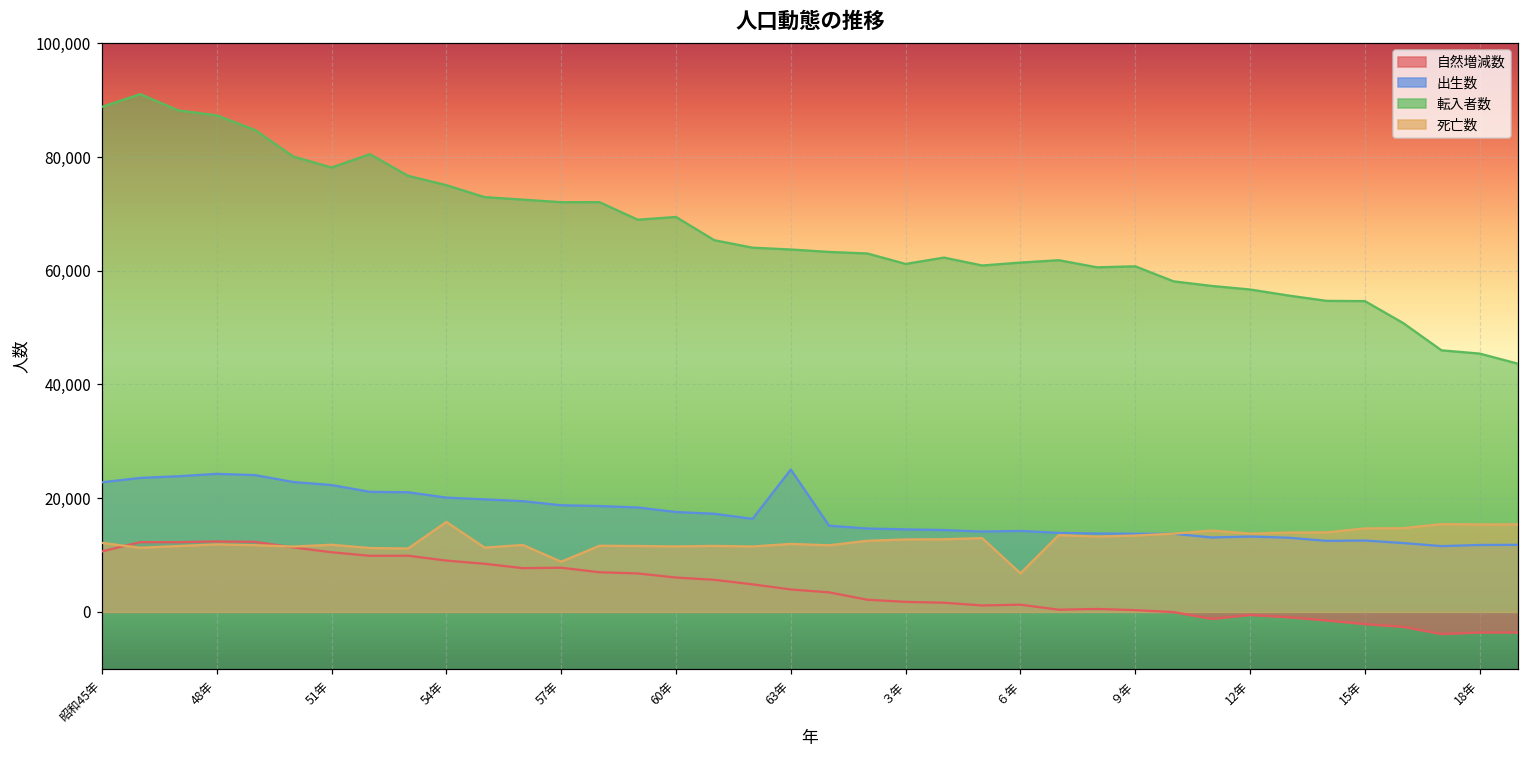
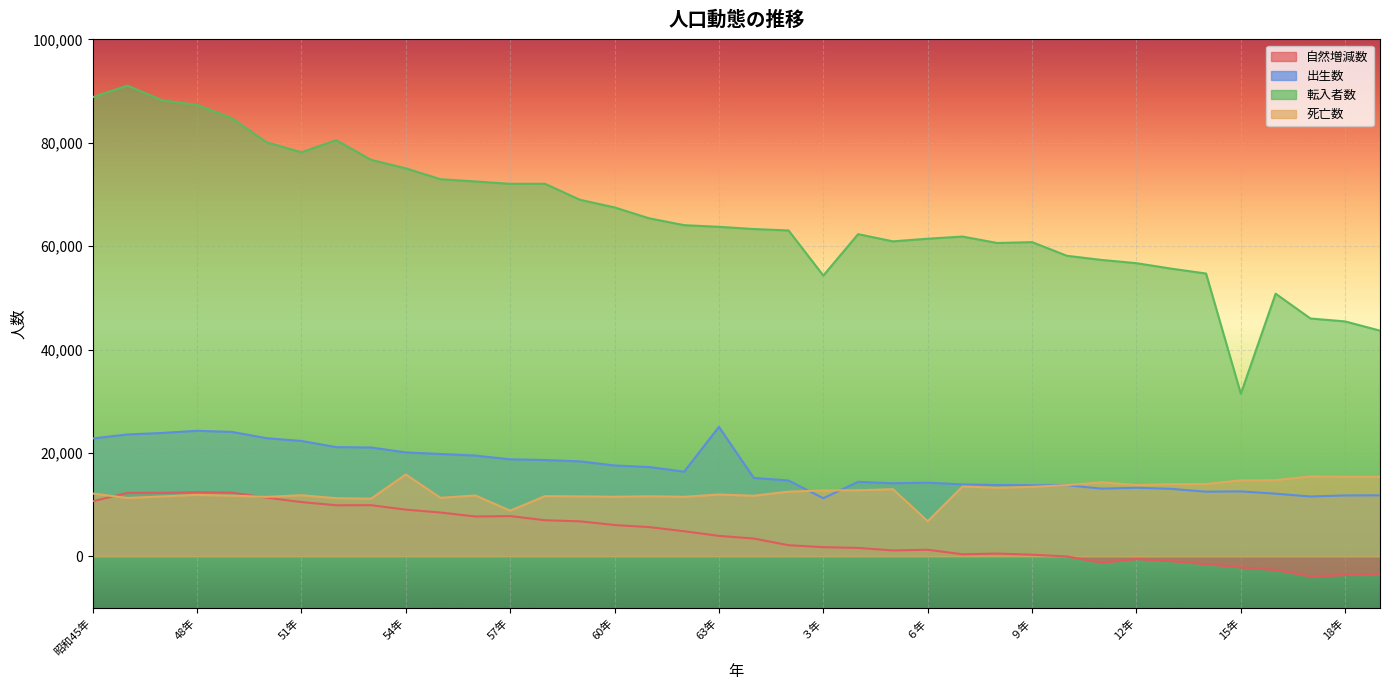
  {
    "出生数": {
      "昭和45年": "23,000",
      "48年": "24,000",
      "51年": "22,000",
      "54年": "20,000",
      "57年": "19,000",
      "60年": "18,000",
      "63年": "25,000",
-     "３年": "15,000",
+     "３年": "11,000",
      "６年": "14,000",
      "12年": "13,000",
      "15年": "13,000",
      "18年": "12,000"
    },
    "転入者数": {
      "昭和45年": "89,000",
      "48年": "87,000",
      "51年": "78,000",
      "54年": "75,000",
      "57年": "72,000",
-     "60年": "69,000",
+     "60年": "67,000",
      "63年": "64,000",
-     "３年": "61,000",
+     "３年": "54,000",
      "６年": "61,000",
      "９年": "61,000",
      "12年": "57,000",
-     "15年": "55,000",
+     "15年": "31,000",
      "18年": "45,000"
    },
    "死亡数": {
      "昭和45年": "12,000",
      "48年": "12,000",
      "51年": "12,000",
      "54年": "16,000",
      "57年": "9,000",
      "60年": "12,000",
      "63年": "12,000",
      "３年": "13,000",
      "６年": "7,000",
      "12年": "14,000",
      "15年": "15,000",
      "18年": "15,000"
    }
  }
